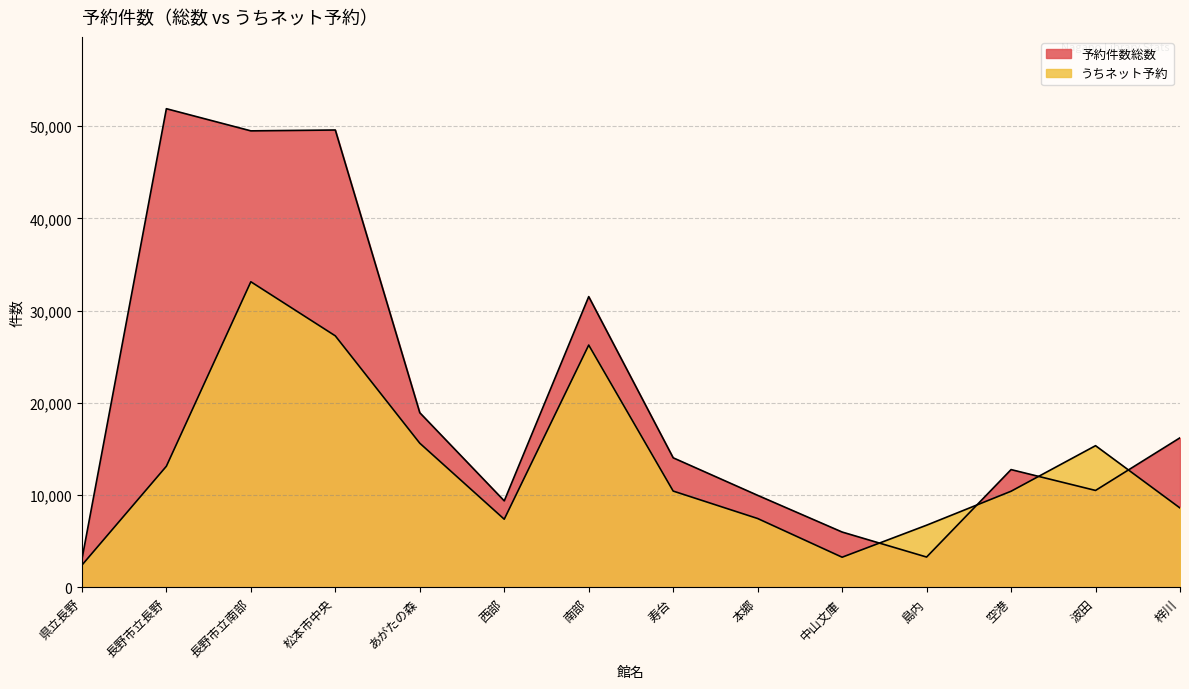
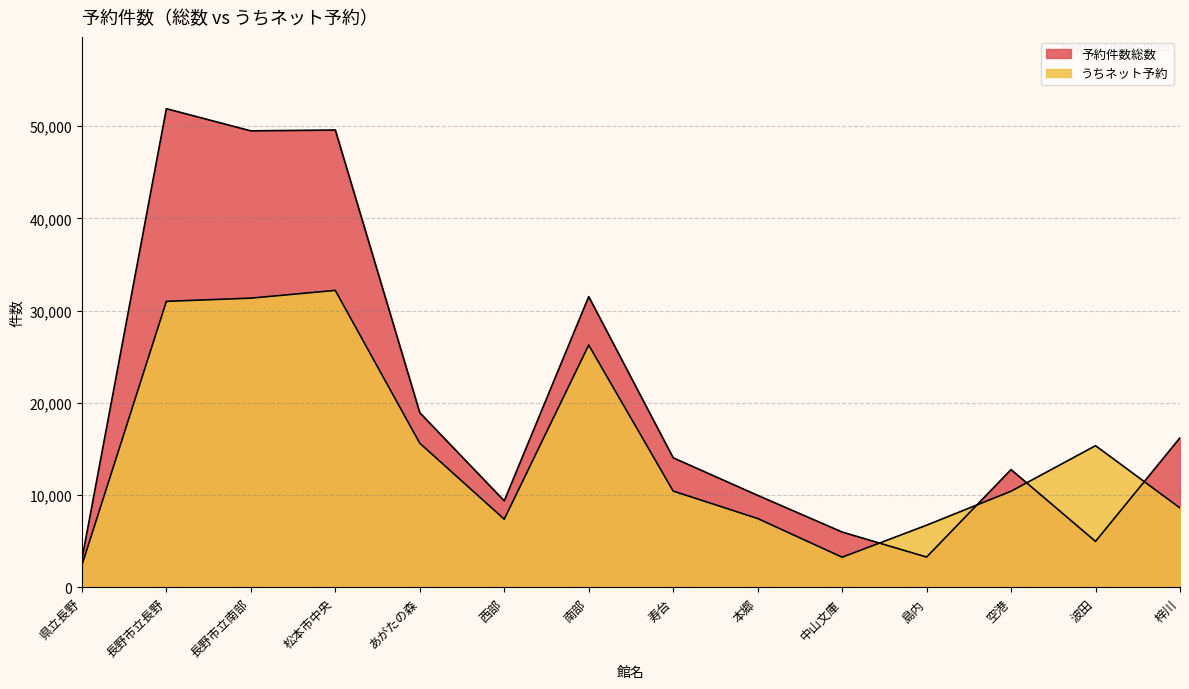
  {
    "予約件数総数": {
      "県立長野": "3,000",
      "長野市立長野": "52,000",
      "長野市立南部": "49,000",
      "松本市中央": "50,000",
      "あがたの森": "19,000",
      "西部": "9,000",
      "南部": "32,000",
      "寿台": "14,000",
      "本郷": "10,000",
      "中山文庫": "6,000",
      "島内": "3,000",
      "空港": "13,000",
-     "波田": "11,000",
+     "波田": "5,000",
      "梓川": "16,000"
    },
    "うちネット予約": {
      "県立長野": "2,000",
-     "長野市立長野": "13,000",
-     "長野市立南部": "33,000",
-     "松本市中央": "27,000",
+     "長野市立長野": "31,000",
+     "長野市立南部": "31,000",
+     "松本市中央": "32,000",
      "あがたの森": "16,000",
      "西部": "7,000",
      "南部": "26,000",
      "寿台": "10,000",
      "本郷": "7,000",
      "中山文庫": "3,000",
      "島内": "7,000",
      "空港": "10,000",
      "波田": "15,000",
      "梓川": "9,000"
    }
  }
